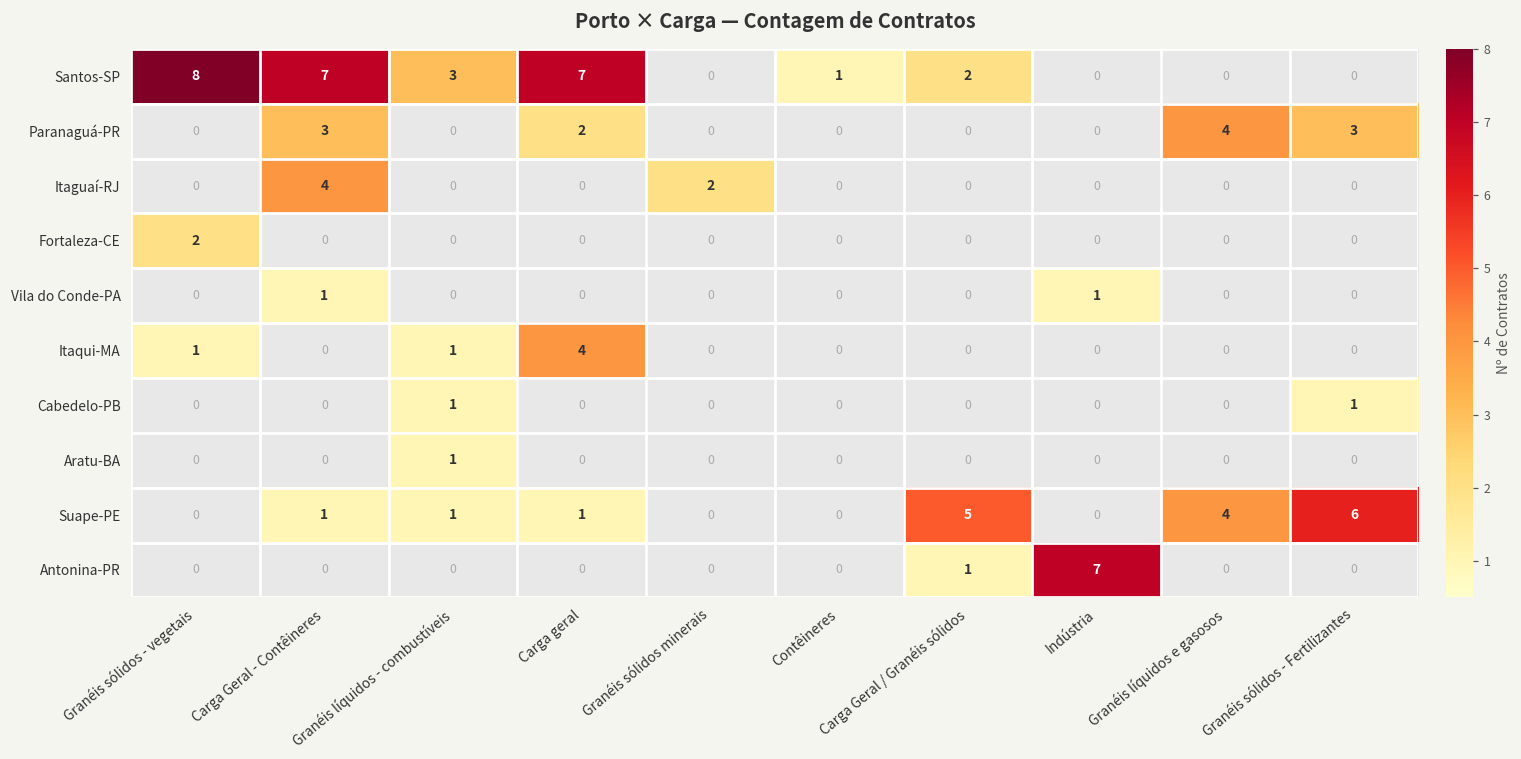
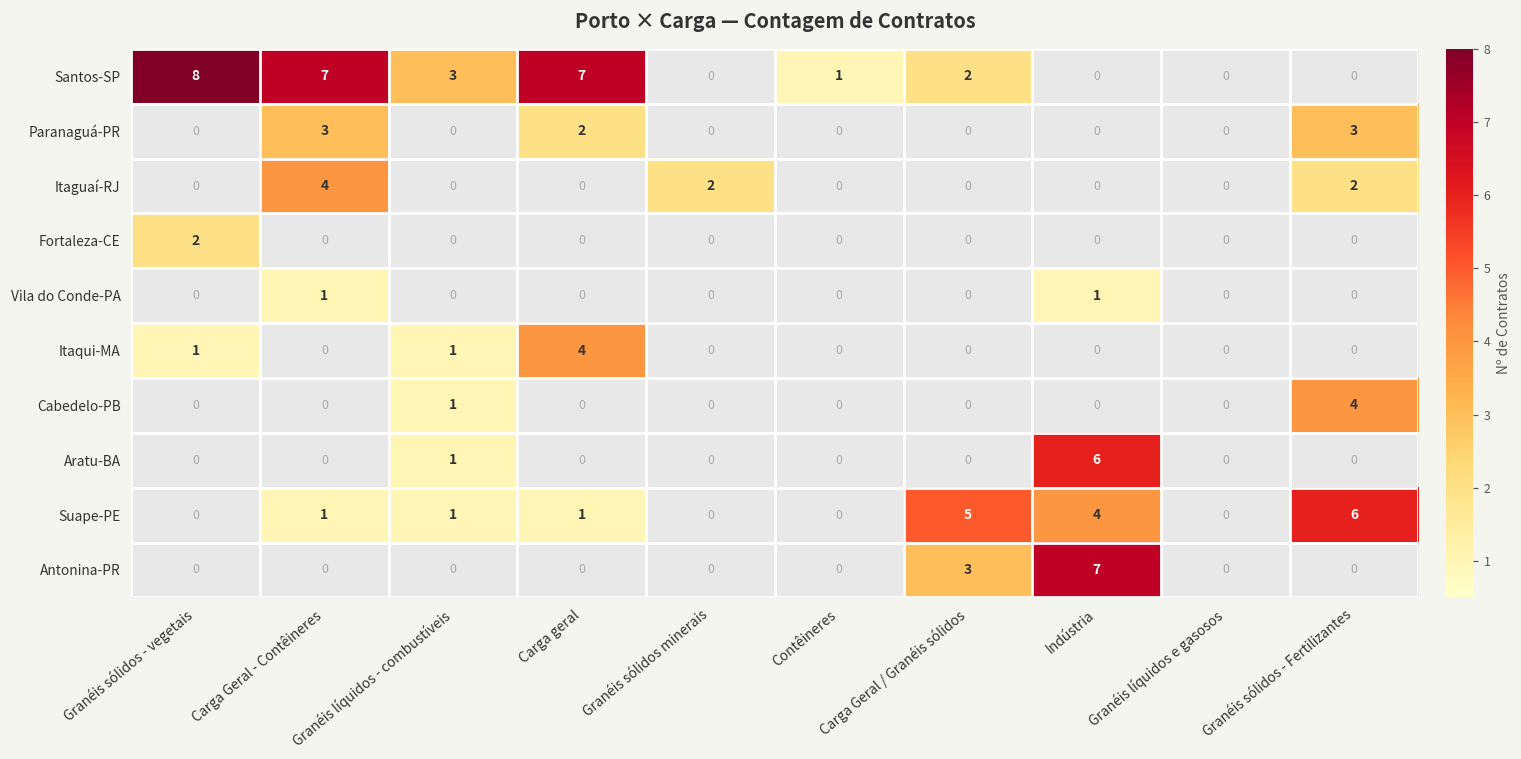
  {
    "Santos-SP": {
      "Granéis sólidos - vegetais": 8,
      "Carga Geral - Contêineres": 7,
      "Granéis líquidos - combustíveis": 3,
      "Carga geral": 7,
      "Granéis sólidos minerais": 0,
      "Contêineres": 1,
      "Carga Geral / Granéis sólidos": 2,
      "Indústria": 0,
      "Granéis líquidos e gasosos": 0,
      "Granéis sólidos - Fertilizantes": 0
    },
    "Paranaguá-PR": {
      "Granéis sólidos - vegetais": 0,
      "Carga Geral - Contêineres": 3,
      "Granéis líquidos - combustíveis": 0,
      "Carga geral": 2,
      "Granéis sólidos minerais": 0,
      "Contêineres": 0,
      "Carga Geral / Granéis sólidos": 0,
      "Indústria": 0,
-     "Granéis líquidos e gasosos": 4,
+     "Granéis líquidos e gasosos": 0,
      "Granéis sólidos - Fertilizantes": 3
    },
    "Itaguaí-RJ": {
      "Granéis sólidos - vegetais": 0,
      "Carga Geral - Contêineres": 4,
      "Granéis líquidos - combustíveis": 0,
      "Carga geral": 0,
      "Granéis sólidos minerais": 2,
      "Contêineres": 0,
      "Carga Geral / Granéis sólidos": 0,
      "Indústria": 0,
      "Granéis líquidos e gasosos": 0,
-     "Granéis sólidos - Fertilizantes": 0
+     "Granéis sólidos - Fertilizantes": 2
    },
    "Fortaleza-CE": {
      "Granéis sólidos - vegetais": 2,
      "Carga Geral - Contêineres": 0,
      "Granéis líquidos - combustíveis": 0,
      "Carga geral": 0,
      "Granéis sólidos minerais": 0,
      "Contêineres": 0,
      "Carga Geral / Granéis sólidos": 0,
      "Indústria": 0,
      "Granéis líquidos e gasosos": 0,
      "Granéis sólidos - Fertilizantes": 0
    },
    "Vila do Conde-PA": {
      "Granéis sólidos - vegetais": 0,
      "Carga Geral - Contêineres": 1,
      "Granéis líquidos - combustíveis": 0,
      "Carga geral": 0,
      "Granéis sólidos minerais": 0,
      "Contêineres": 0,
      "Carga Geral / Granéis sólidos": 0,
      "Indústria": 1,
      "Granéis líquidos e gasosos": 0,
      "Granéis sólidos - Fertilizantes": 0
    },
    "Itaqui-MA": {
      "Granéis sólidos - vegetais": 1,
      "Carga Geral - Contêineres": 0,
      "Granéis líquidos - combustíveis": 1,
      "Carga geral": 4,
      "Granéis sólidos minerais": 0,
      "Contêineres": 0,
      "Carga Geral / Granéis sólidos": 0,
      "Indústria": 0,
      "Granéis líquidos e gasosos": 0,
      "Granéis sólidos - Fertilizantes": 0
    },
    "Cabedelo-PB": {
      "Granéis sólidos - vegetais": 0,
      "Carga Geral - Contêineres": 0,
      "Granéis líquidos - combustíveis": 1,
      "Carga geral": 0,
      "Granéis sólidos minerais": 0,
      "Contêineres": 0,
      "Carga Geral / Granéis sólidos": 0,
      "Indústria": 0,
      "Granéis líquidos e gasosos": 0,
-     "Granéis sólidos - Fertilizantes": 1
+     "Granéis sólidos - Fertilizantes": 4
    },
    "Aratu-BA": {
      "Granéis sólidos - vegetais": 0,
      "Carga Geral - Contêineres": 0,
      "Granéis líquidos - combustíveis": 1,
      "Carga geral": 0,
      "Granéis sólidos minerais": 0,
      "Contêineres": 0,
      "Carga Geral / Granéis sólidos": 0,
-     "Indústria": 0,
+     "Indústria": 6,
      "Granéis líquidos e gasosos": 0,
      "Granéis sólidos - Fertilizantes": 0
    },
    "Suape-PE": {
      "Granéis sólidos - vegetais": 0,
      "Carga Geral - Contêineres": 1,
      "Granéis líquidos - combustíveis": 1,
      "Carga geral": 1,
      "Granéis sólidos minerais": 0,
      "Contêineres": 0,
      "Carga Geral / Granéis sólidos": 5,
-     "Indústria": 0,
-     "Granéis líquidos e gasosos": 4,
+     "Indústria": 4,
+     "Granéis líquidos e gasosos": 0,
      "Granéis sólidos - Fertilizantes": 6
    },
    "Antonina-PR": {
      "Granéis sólidos - vegetais": 0,
      "Carga Geral - Contêineres": 0,
      "Granéis líquidos - combustíveis": 0,
      "Carga geral": 0,
      "Granéis sólidos minerais": 0,
      "Contêineres": 0,
-     "Carga Geral / Granéis sólidos": 1,
+     "Carga Geral / Granéis sólidos": 3,
      "Indústria": 7,
      "Granéis líquidos e gasosos": 0,
      "Granéis sólidos - Fertilizantes": 0
    }
  }
